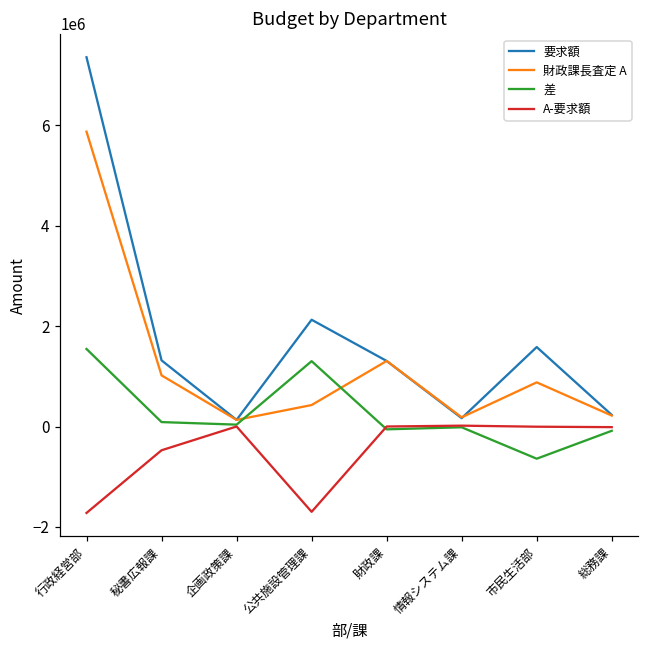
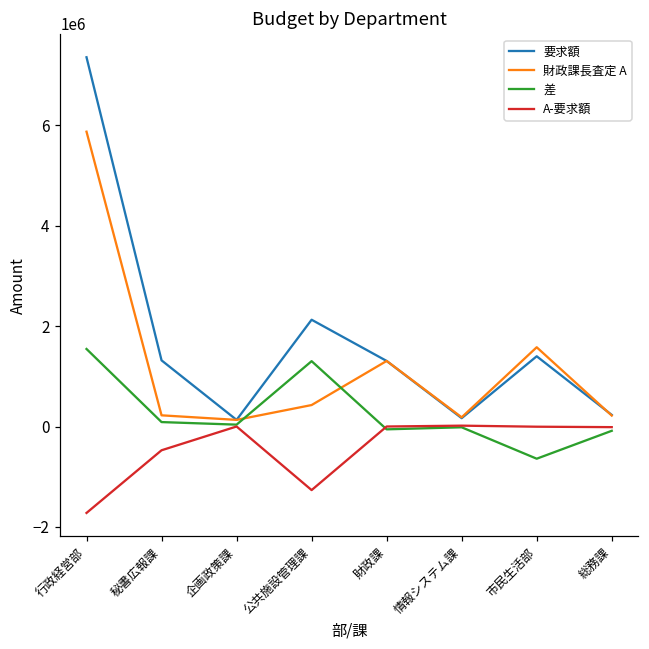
  {
    "要求額": {
      "行政経営部": 7400000,
      "秘書広報課": 1300000,
      "公共施設管理課": 2100000,
-     "市民生活部": 1600000
+     "市民生活部": 1400000
    },
    "財政課長査定 A": {
      "行政経営部": 5900000,
-     "秘書広報課": 1000000,
+     "秘書広報課": 200000,
      "公共施設管理課": 400000,
-     "市民生活部": 900000
+     "市民生活部": 1600000
    },
    "差": {
      "行政経営部": 1500000,
      "秘書広報課": 100000,
      "公共施設管理課": 1300000,
      "財政課": -100000,
      "市民生活部": -600000,
      "総務課": -100000
    },
    "A-要求額": {
      "行政経営部": -1700000,
      "秘書広報課": -500000,
-     "公共施設管理課": -1700000,
+     "公共施設管理課": -1300000,
      "財政課": 0,
      "市民生活部": 0,
      "総務課": 0
    }
  }
